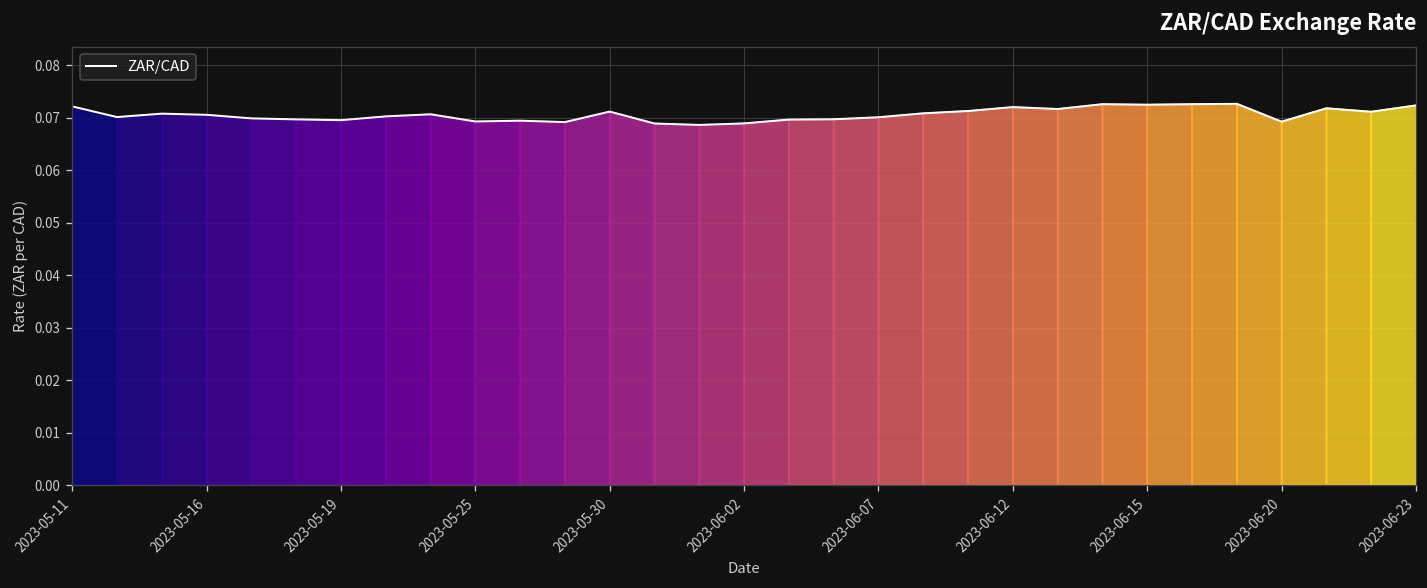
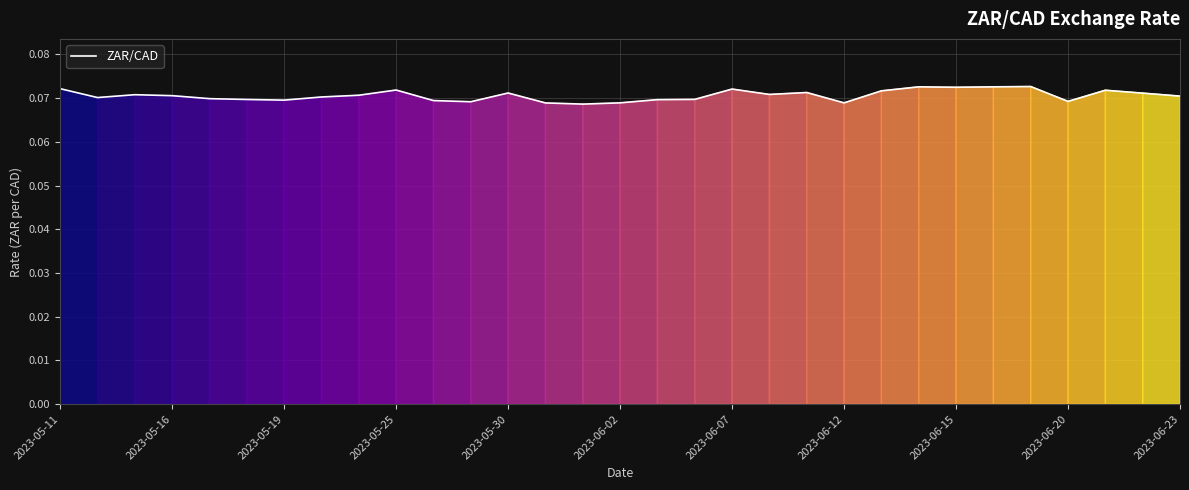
  {
    "2023-05-11": 0.072,
    "2023-05-16": 0.071,
    "2023-05-19": 0.070,
-   "2023-05-25": 0.069,
+   "2023-05-25": 0.072,
    "2023-05-30": 0.071,
    "2023-06-02": 0.069,
-   "2023-06-07": 0.070,
-   "2023-06-12": 0.072,
+   "2023-06-07": 0.072,
+   "2023-06-12": 0.069,
    "2023-06-15": 0.072,
    "2023-06-20": 0.069,
-   "2023-06-23": 0.072
+   "2023-06-23": 0.070
  }
